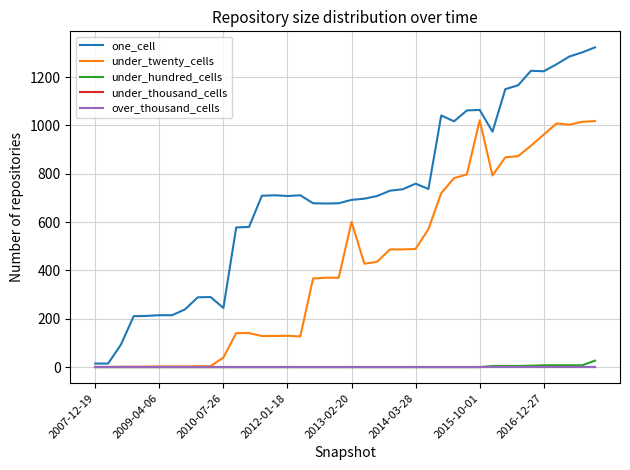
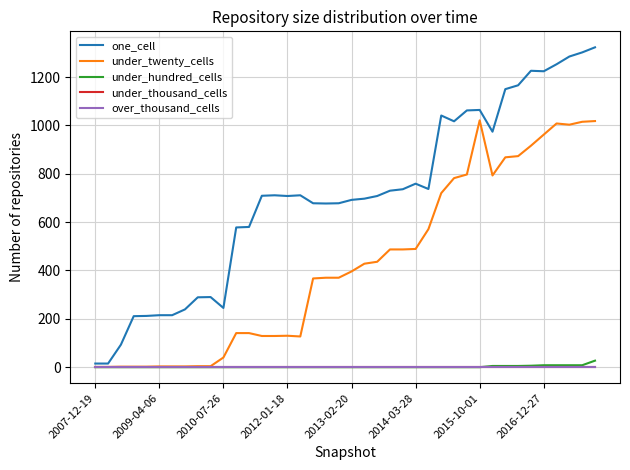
  {
    "one_cell": {
      "2007-12-19": 20,
      "2009-04-06": 220,
      "2010-07-26": 250,
      "2012-01-18": 710,
      "2013-02-20": 690,
      "2014-03-28": 760,
      "2015-10-01": 1060,
      "2016-12-27": 1220
    },
    "under_twenty_cells": {
      "2010-07-26": 40,
      "2012-01-18": 130,
-     "2013-02-20": 600,
+     "2013-02-20": 400,
      "2014-03-28": 490,
      "2015-10-01": 1020,
      "2016-12-27": 960
    }
  }
